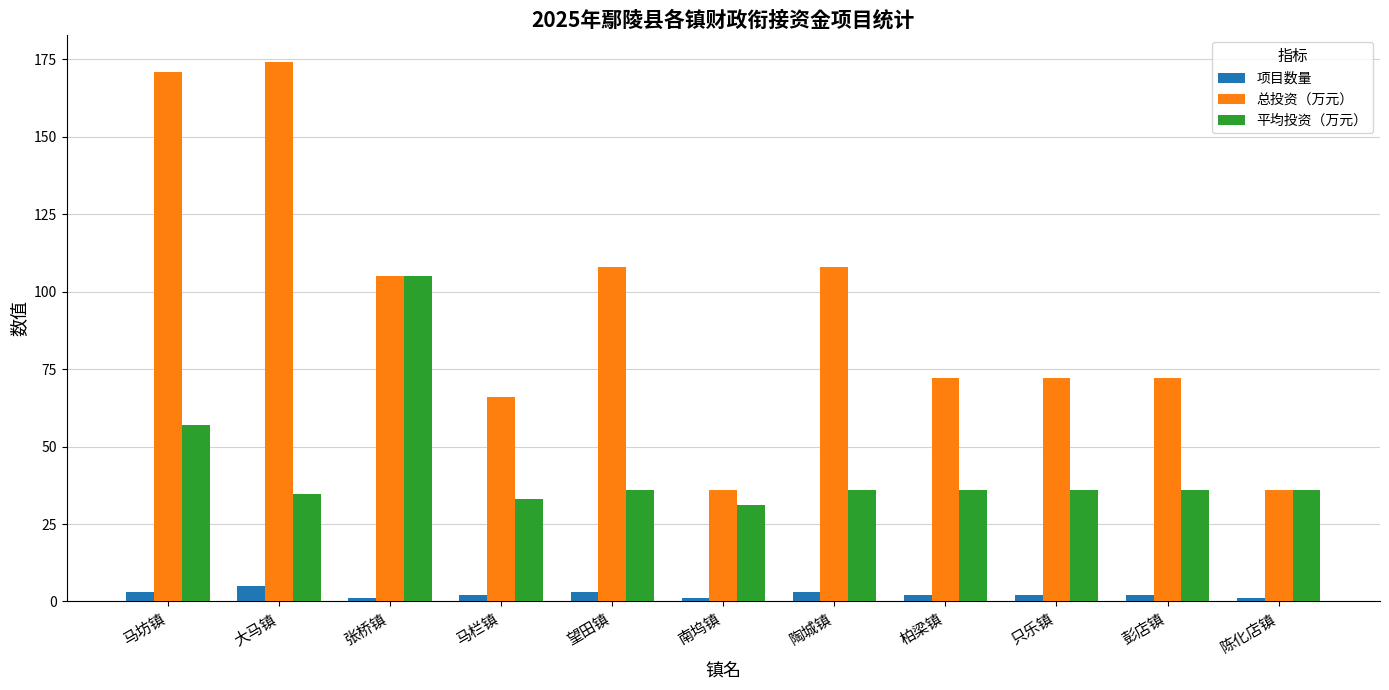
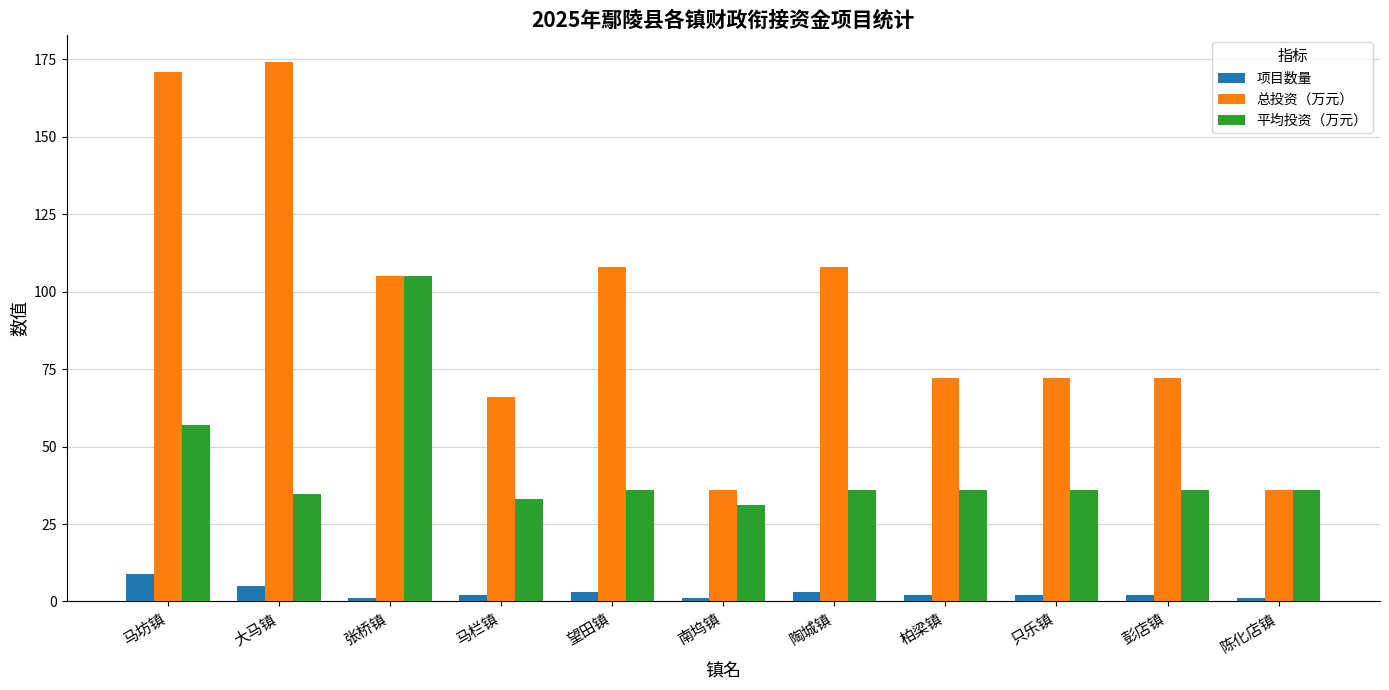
  {
    "项目数量": {
-     "马坊镇": 3,
+     "马坊镇": 9,
      "大马镇": 5,
      "张桥镇": 1,
      "马栏镇": 2,
      "望田镇": 3,
      "南坞镇": 1,
      "陶城镇": 3,
      "柏梁镇": 2,
      "只乐镇": 2,
      "彭店镇": 2,
      "陈化店镇": 1
    },
    "总投资（万元）": {
      "马坊镇": 171,
      "大马镇": 174,
      "张桥镇": 105,
      "马栏镇": 66,
      "望田镇": 108,
      "南坞镇": 36,
      "陶城镇": 108,
      "柏梁镇": 72,
      "只乐镇": 72,
      "彭店镇": 72,
      "陈化店镇": 36
    },
    "平均投资（万元）": {
      "马坊镇": 57,
      "大马镇": 35,
      "张桥镇": 105,
      "马栏镇": 33,
      "望田镇": 36,
      "南坞镇": 31,
      "陶城镇": 36,
      "柏梁镇": 36,
      "只乐镇": 36,
      "彭店镇": 36,
      "陈化店镇": 36
    }
  }
